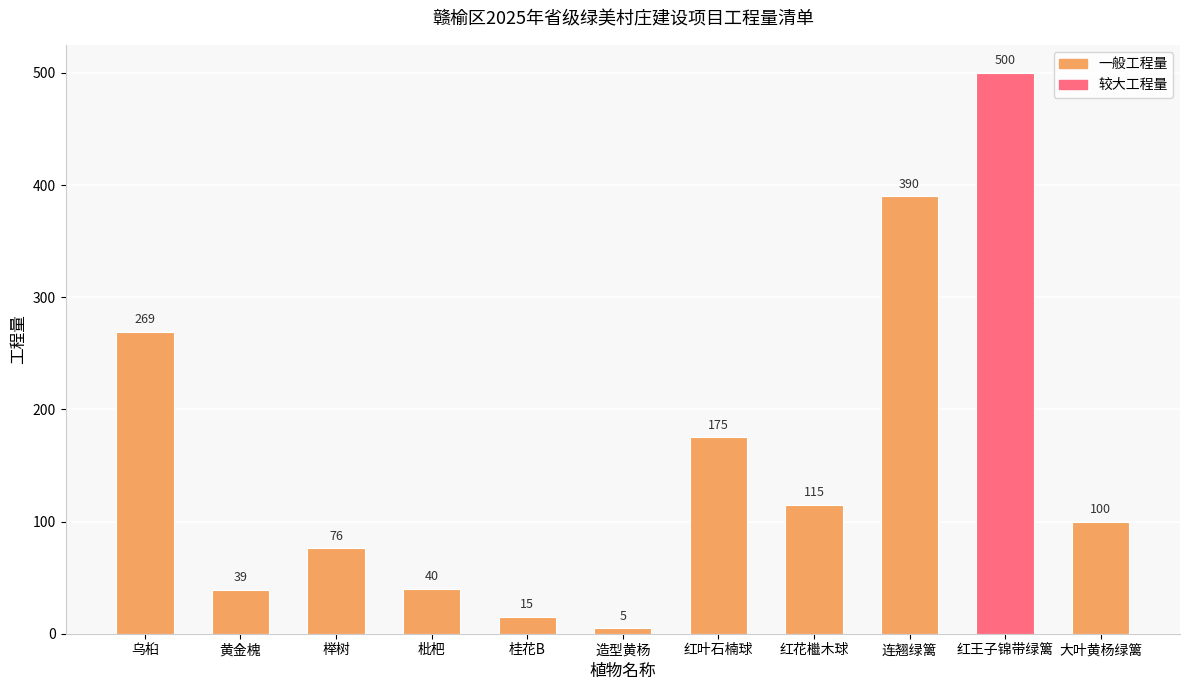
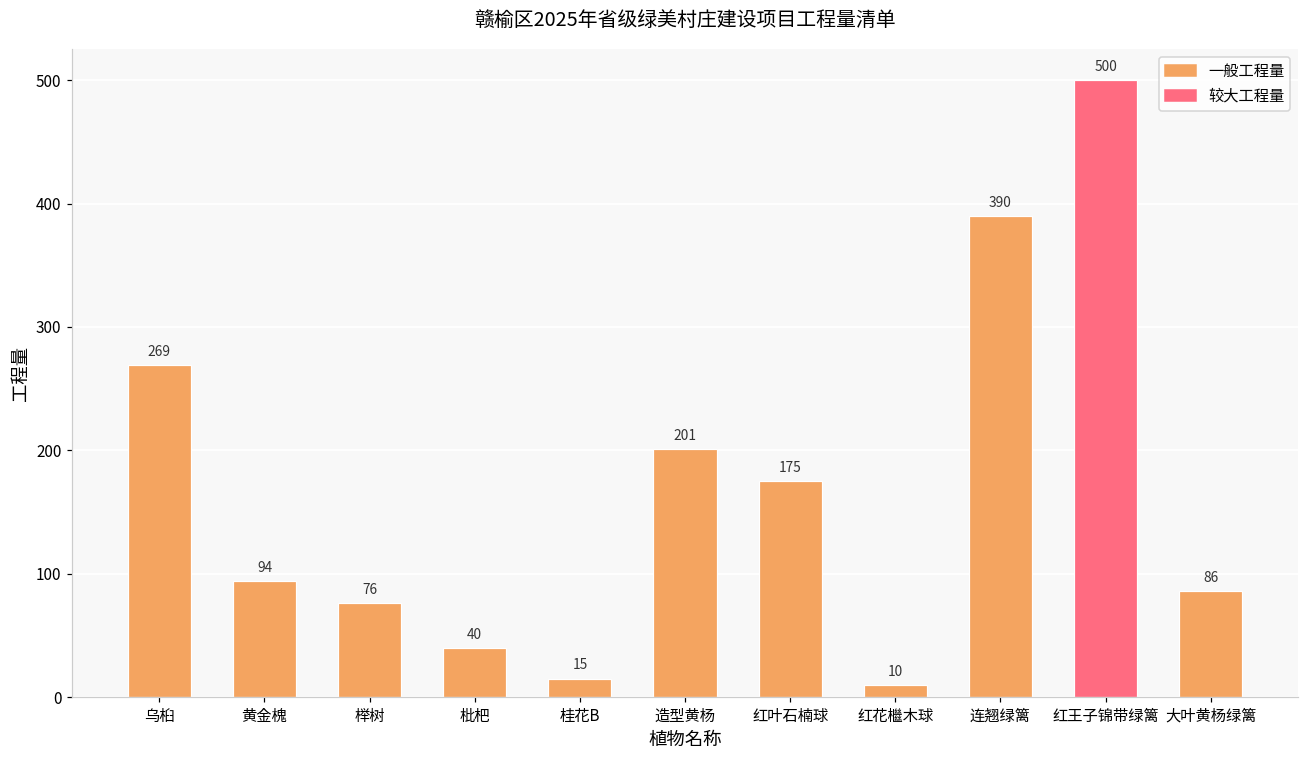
  {
    "乌桕": 269,
-   "黄金槐": 39,
+   "黄金槐": 94,
    "榉树": 76,
    "枇杷": 40,
    "桂花B": 15,
-   "造型黄杨": 5,
+   "造型黄杨": 201,
    "红叶石楠球": 175,
-   "红花檵木球": 115,
+   "红花檵木球": 10,
    "连翘绿篱": 390,
    "红王子锦带绿篱": 500,
-   "大叶黄杨绿篱": 100
+   "大叶黄杨绿篱": 86
  }
